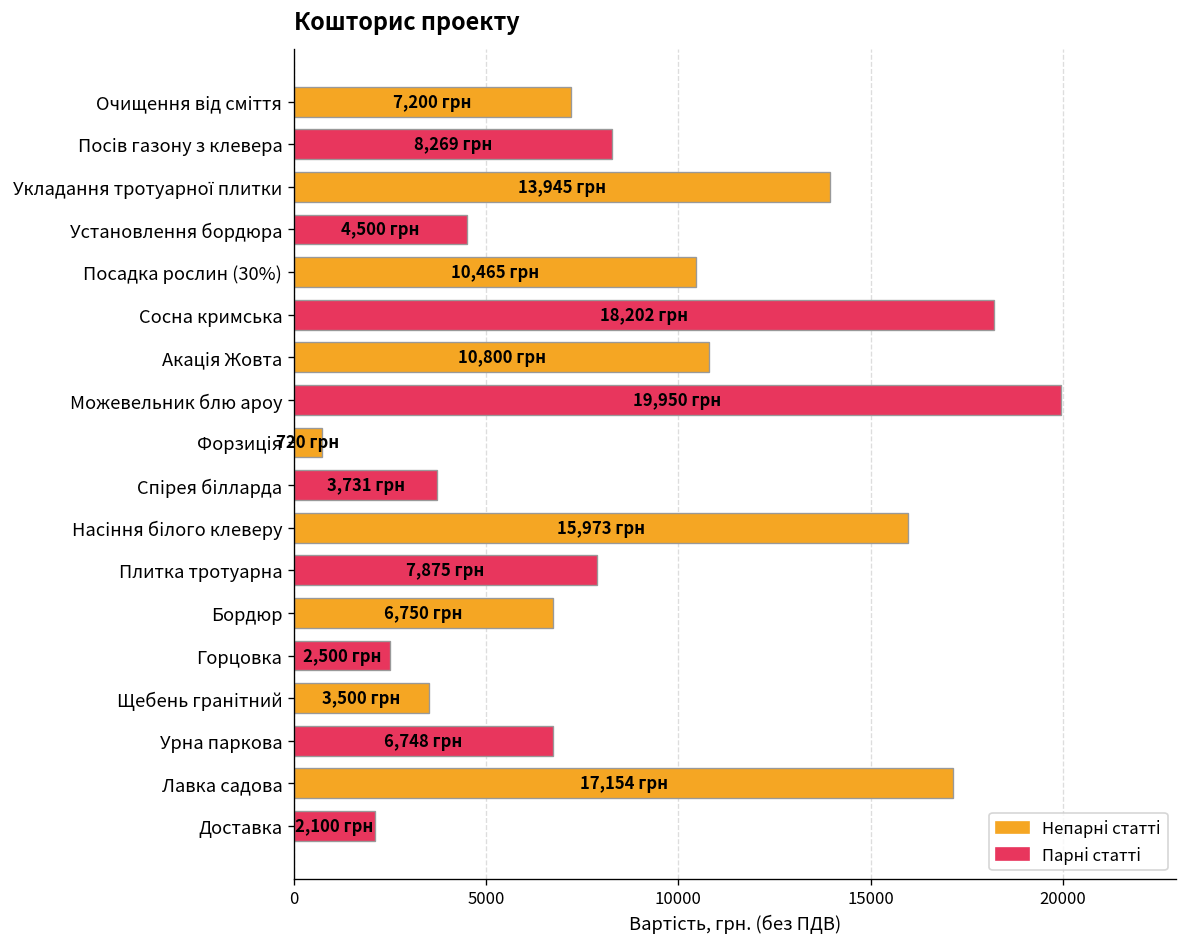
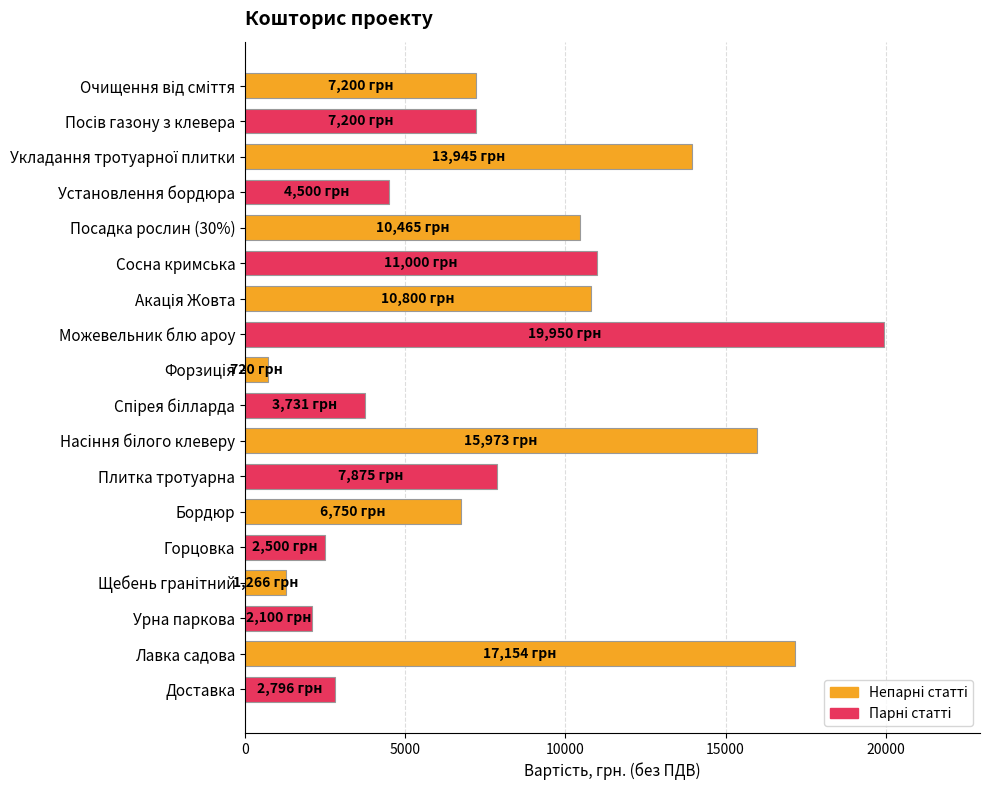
  {
    "Очищення від сміття": "7,200",
-   "Посів газону з клевера": "8,269",
+   "Посів газону з клевера": "7,200",
    "Укладання тротуарної плитки": "13,945",
    "Установлення бордюра": "4,500",
    "Посадка рослин (30%)": "10,465",
-   "Сосна кримська": "18,202",
+   "Сосна кримська": "11,000",
    "Акація Жовта": "10,800",
    "Можевельник блю ароу": "19,950",
    "Форзиція": "720",
    "Спірея білларда": "3,731",
    "Насіння білого клеверу": "15,973",
    "Плитка тротуарна": "7,875",
    "Бордюр": "6,750",
    "Горцовка": "2,500",
-   "Щебень гранітний": "3,500",
-   "Урна паркова": "6,748",
+   "Щебень гранітний": "1,266",
+   "Урна паркова": "2,100",
    "Лавка садова": "17,154",
-   "Доставка": "2,100"
+   "Доставка": "2,796"
  }
